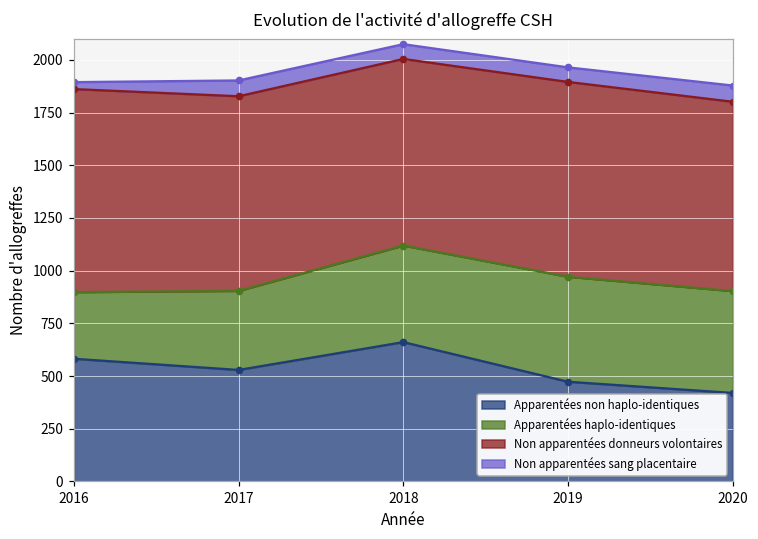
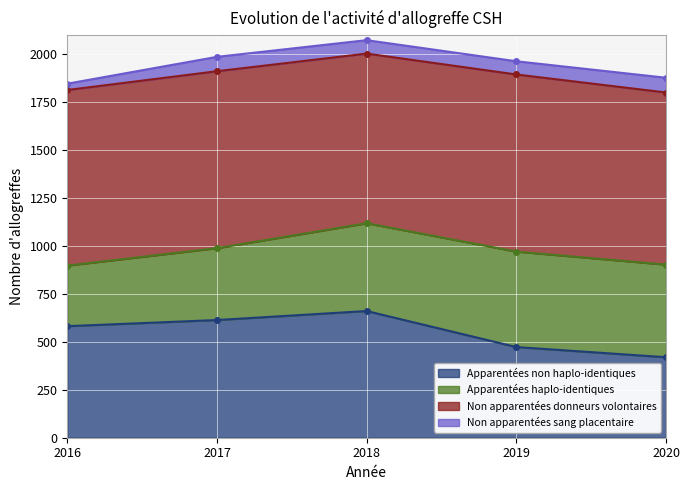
  {
    "Apparentées non haplo-identiques": {
      "2016": 580,
-     "2017": 530,
+     "2017": 610,
      "2018": 660,
      "2019": 470,
      "2020": 420
    },
    "Apparentées haplo-identiques": {
      "2016": 320,
      "2017": 380,
      "2018": 460,
      "2019": 500,
      "2020": 480
    },
    "Non apparentées donneurs volontaires": {
-     "2016": 960,
+     "2016": 920,
      "2017": 920,
      "2018": 890,
      "2019": 920,
      "2020": 900
    },
    "Non apparentées sang placentaire": {
      "2016": 30,
      "2017": 80,
      "2018": 70,
      "2019": 70,
      "2020": 80
    }
  }
